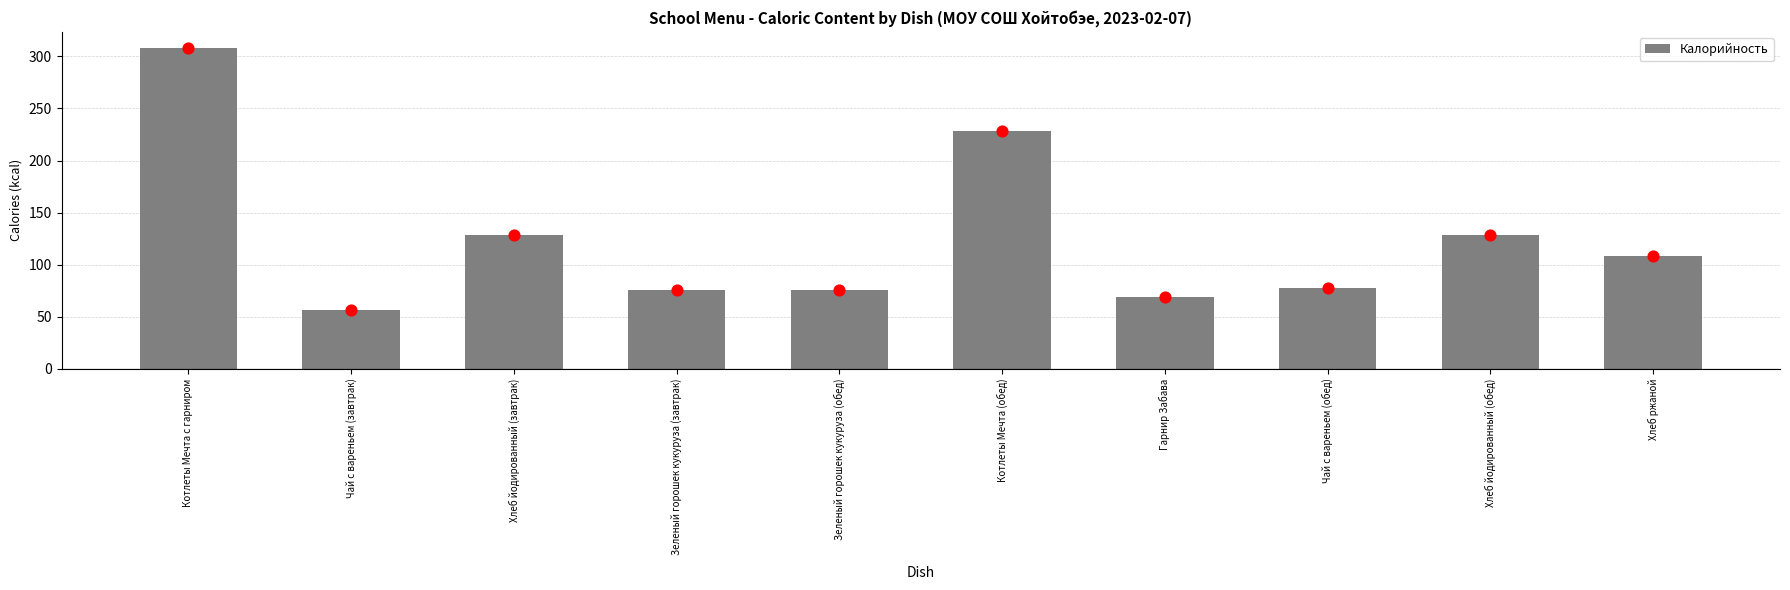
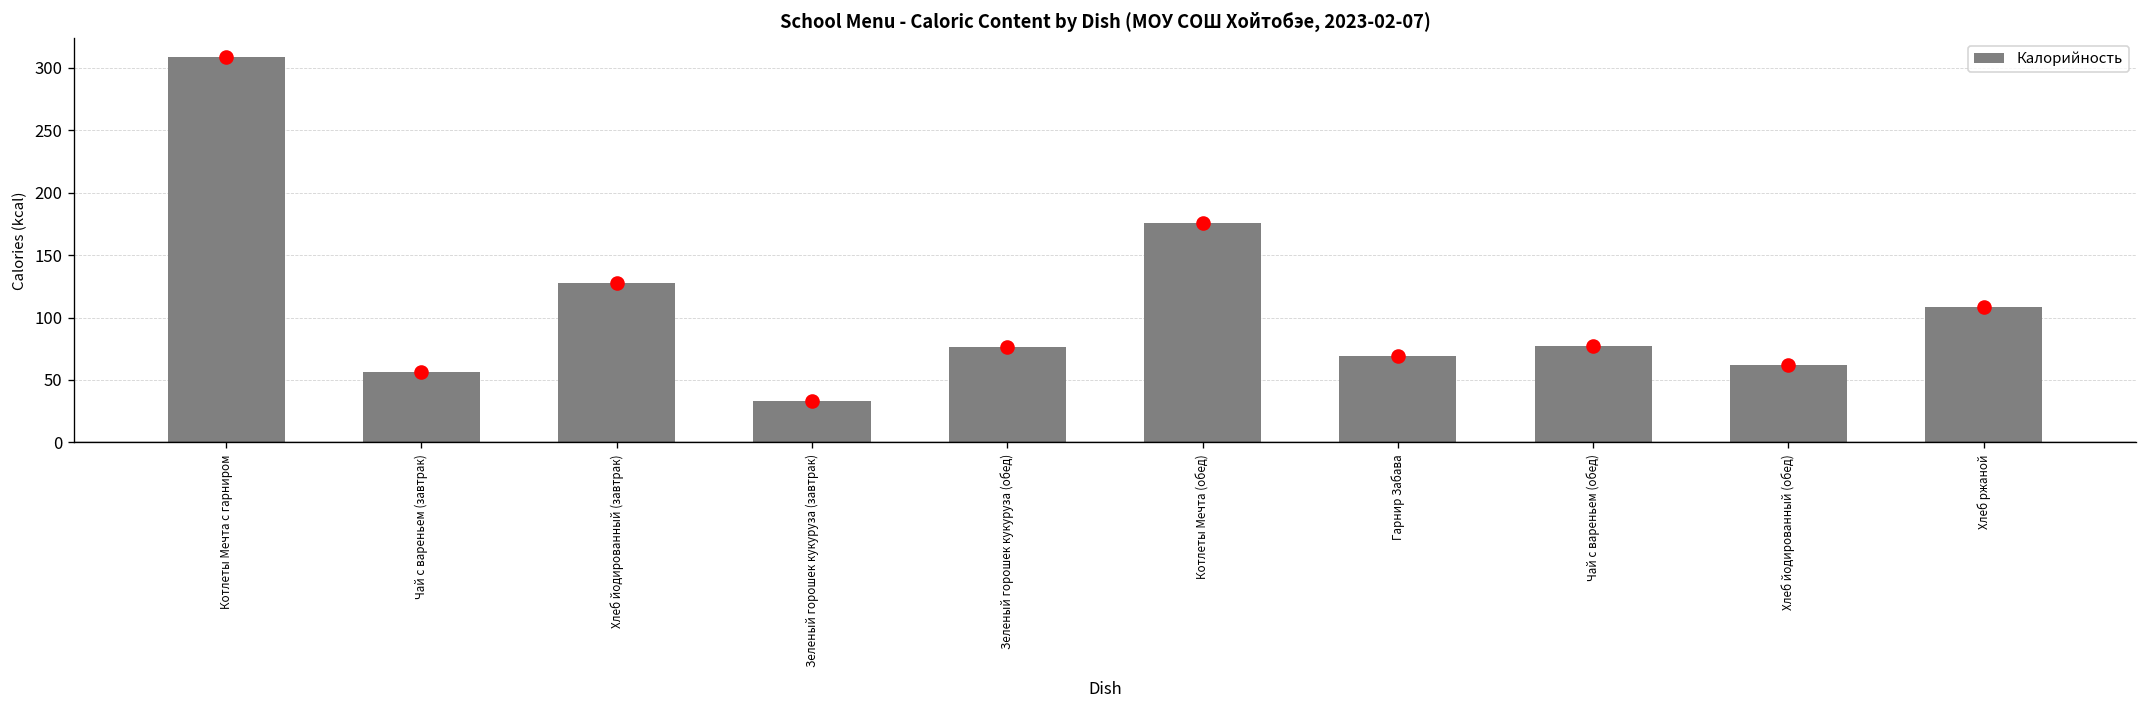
  {
    "Котлеты Мечта с гарниром": 308,
    "Чай с вареньем (завтрак)": 56,
    "Хлеб йодированный (завтрак)": 128,
-   "Зеленый горошек кукуруза (завтрак)": 76,
+   "Зеленый горошек кукуруза (завтрак)": 33,
    "Зеленый горошек кукуруза (обед)": 76,
-   "Котлеты Мечта (обед)": 229,
+   "Котлеты Мечта (обед)": 176,
    "Гарнир Забава": 69,
    "Чай с вареньем (обед)": 77,
-   "Хлеб йодированный (обед)": 128,
+   "Хлеб йодированный (обед)": 62,
    "Хлеб ржаной": 108
  }
